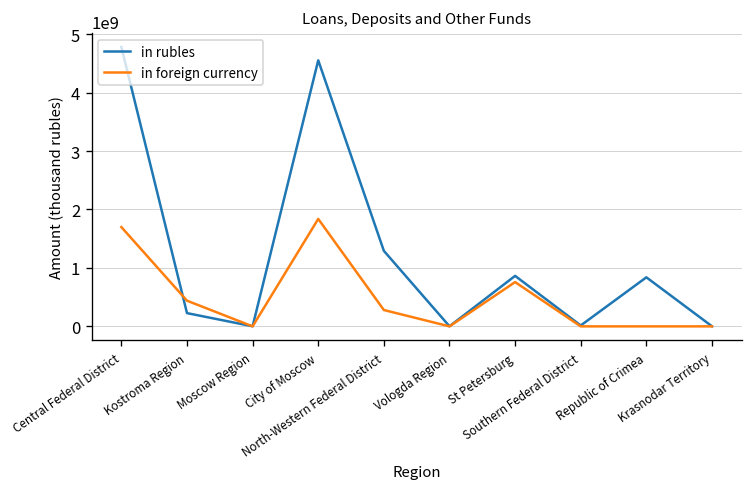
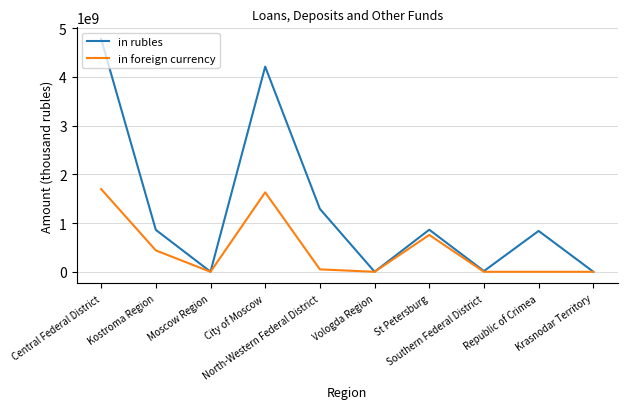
  {
    "in rubles": {
-     "Kostroma Region": 200000000,
-     "City of Moscow": 4600000000,
+     "Kostroma Region": 900000000,
+     "City of Moscow": 4200000000,
      "North-Western Federal District": 1300000000,
      "St Petersburg": 900000000,
      "Republic of Crimea": 800000000
    },
    "in foreign currency": {
      "Central Federal District": 1700000000,
      "Kostroma Region": 400000000,
-     "City of Moscow": 1800000000,
-     "North-Western Federal District": 300000000,
+     "City of Moscow": 1600000000,
+     "North-Western Federal District": 100000000,
      "St Petersburg": 800000000,
      "Republic of Crimea": 0
    }
  }
